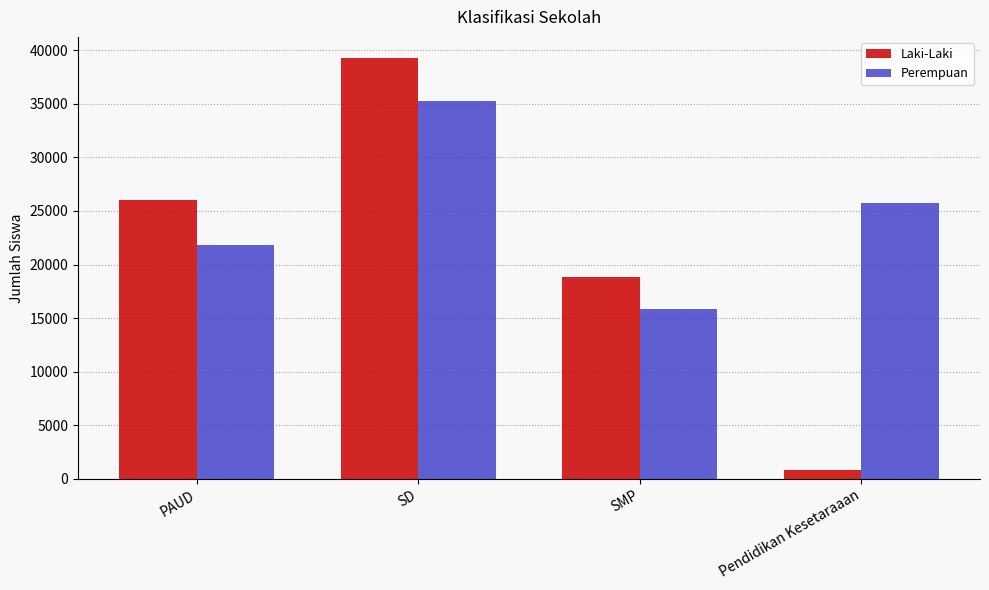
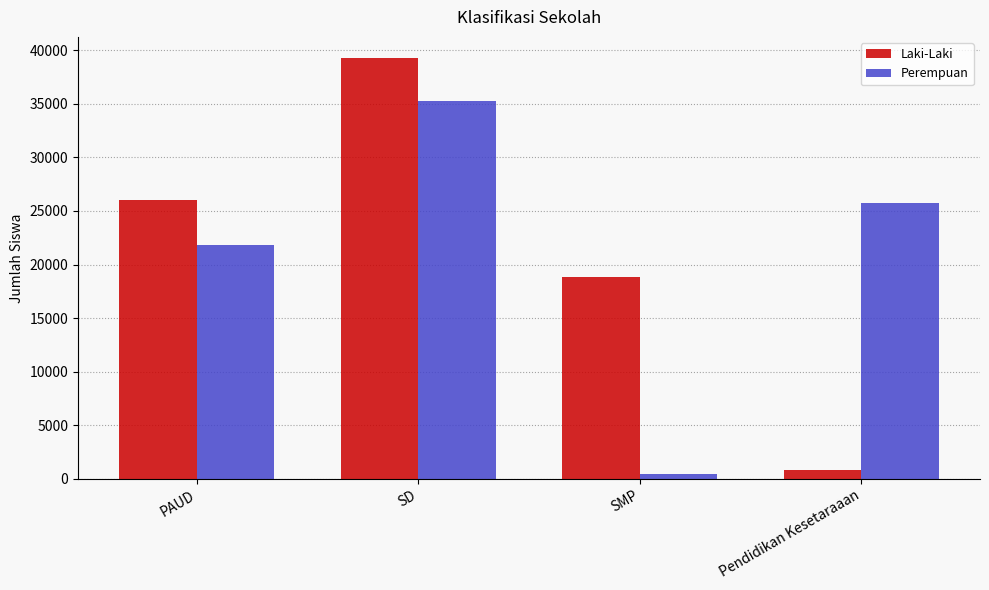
  {
    "Laki-Laki": {
      "PAUD": 26100,
      "SD": 39300,
      "SMP": 18800,
      "Pendidikan Kesetaraaan": 800
    },
    "Perempuan": {
      "PAUD": 21800,
      "SD": 35200,
-     "SMP": 15800,
+     "SMP": 400,
      "Pendidikan Kesetaraaan": 25700
    }
  }
